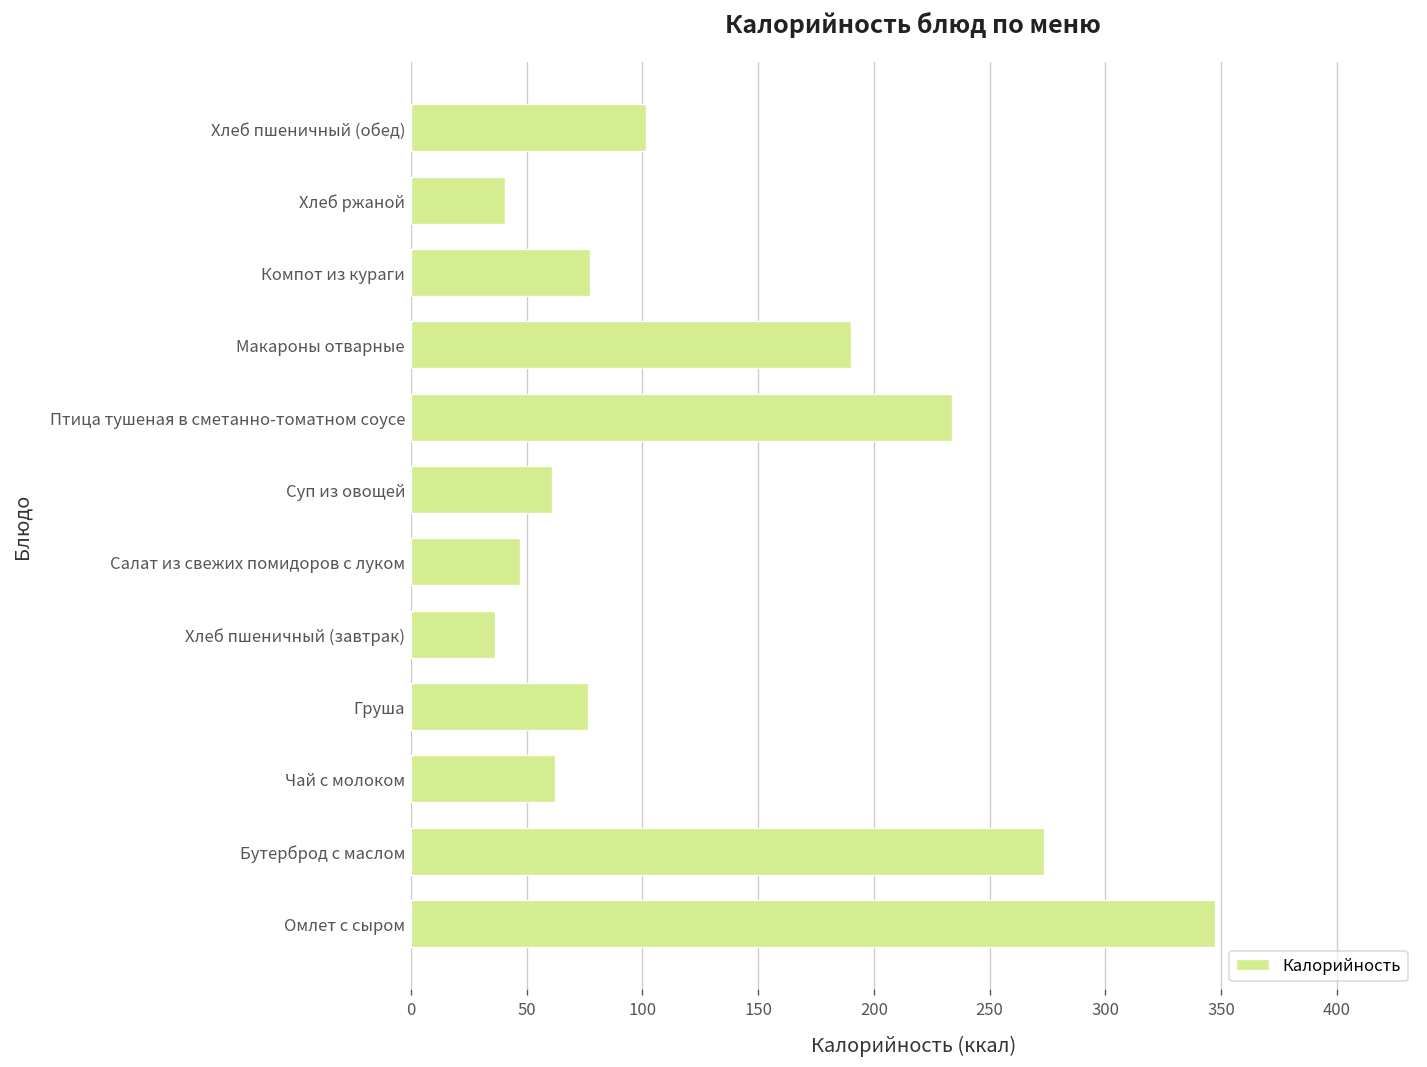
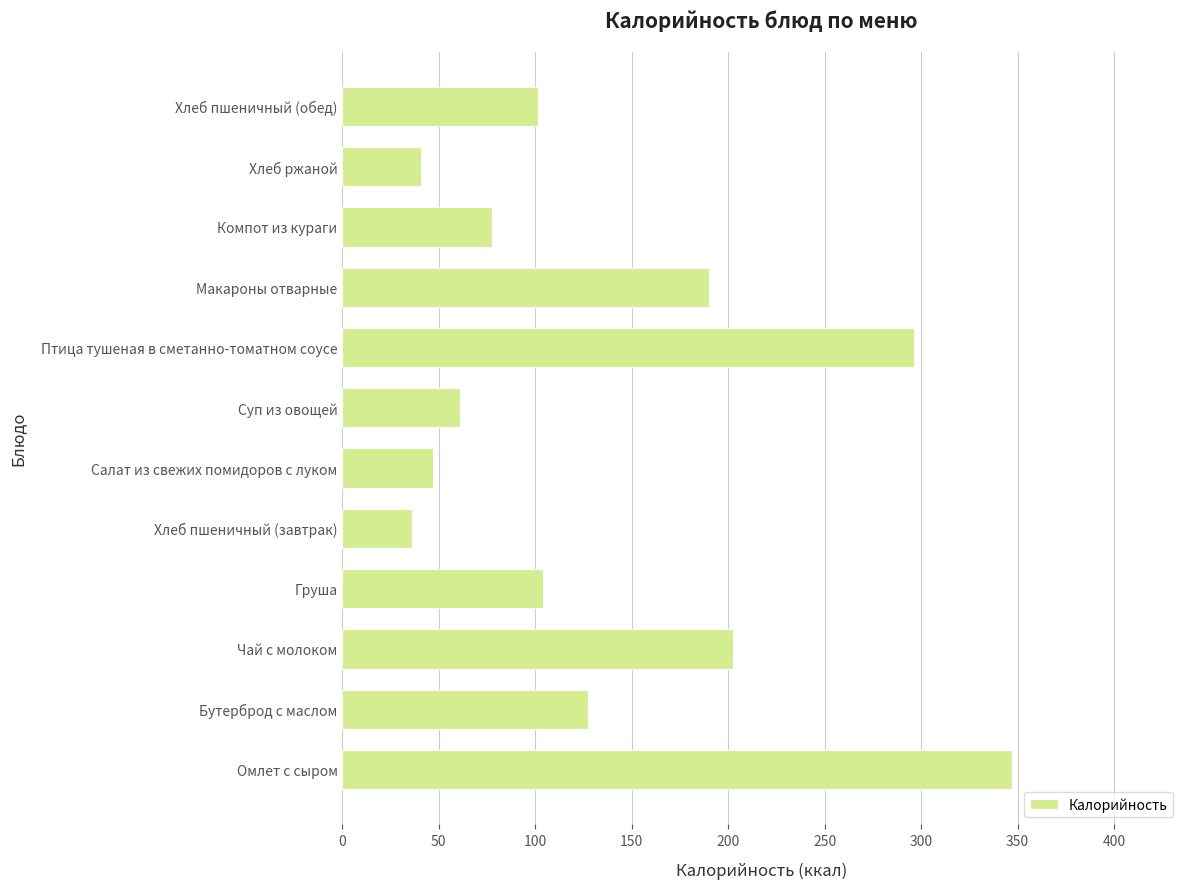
  {
    "Хлеб пшеничный (обед)": 102,
    "Хлеб ржаной": 41,
    "Компот из кураги": 77,
    "Макароны отварные": 190,
-   "Птица тушеная в сметанно-томатном соусе": 234,
+   "Птица тушеная в сметанно-томатном соусе": 296,
    "Суп из овощей": 61,
    "Салат из свежих помидоров с луком": 47,
    "Хлеб пшеничный (завтрак)": 36,
-   "Груша": 76,
-   "Чай с молоком": 62,
-   "Бутерброд с маслом": 274,
+   "Груша": 104,
+   "Чай с молоком": 202,
+   "Бутерброд с маслом": 127,
    "Омлет с сыром": 347
  }
